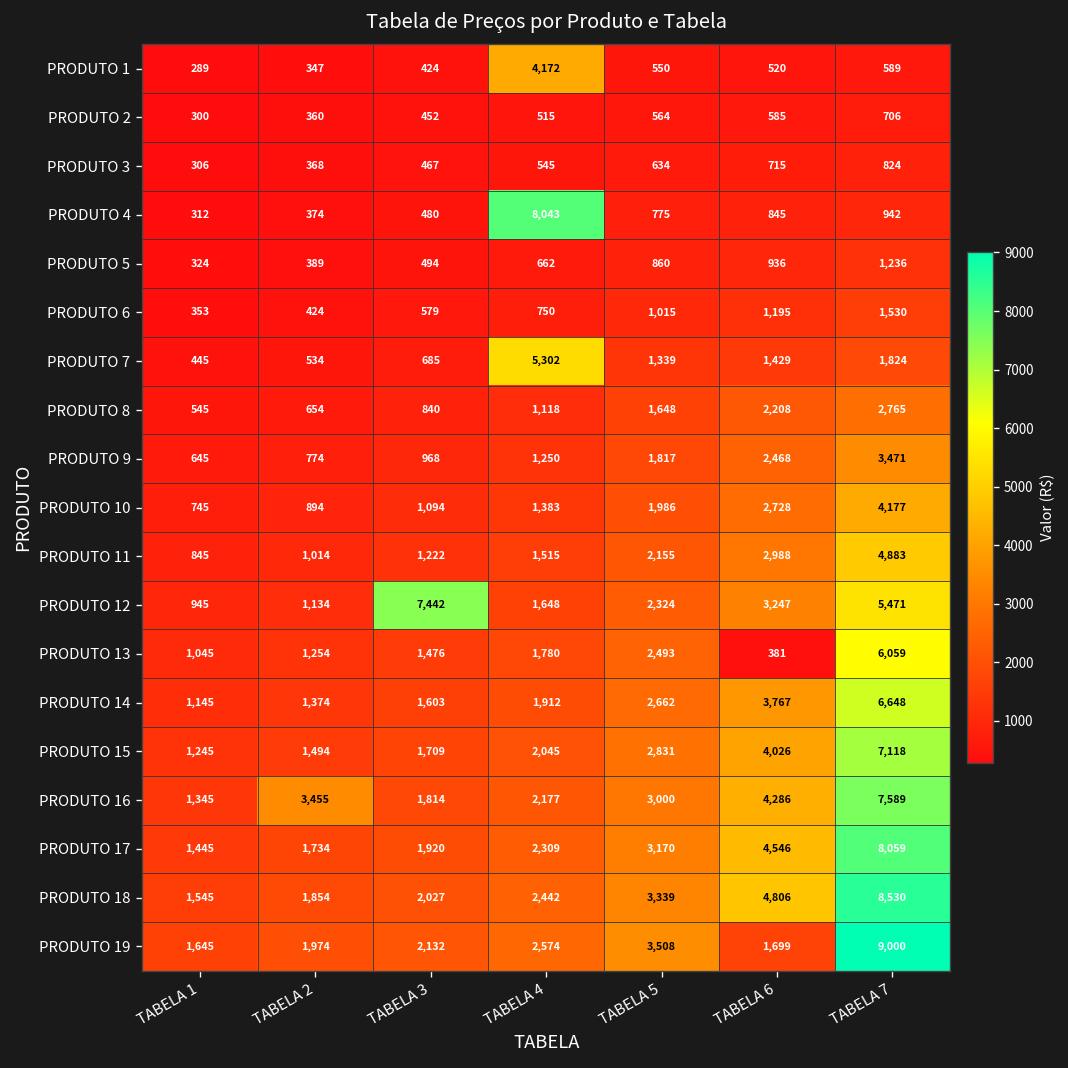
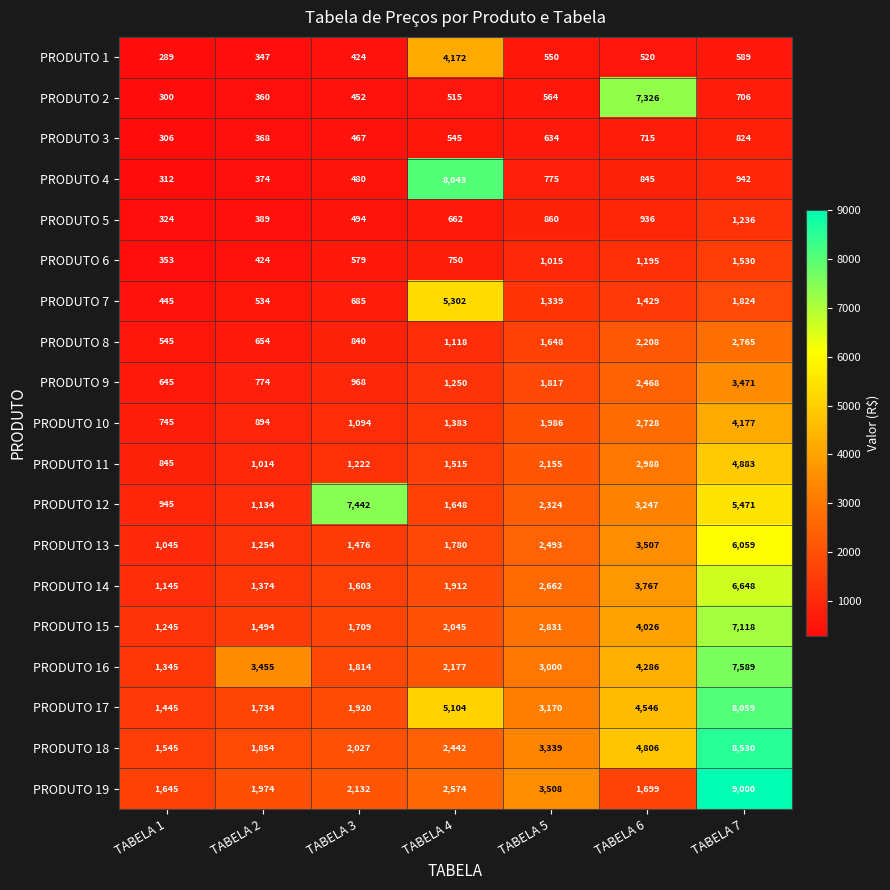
  {
    "PRODUTO 1": {
      "TABELA 1": "289",
      "TABELA 2": "347",
      "TABELA 3": "424",
      "TABELA 4": "4,172",
      "TABELA 5": "550",
      "TABELA 6": "520",
      "TABELA 7": "589"
    },
    "PRODUTO 2": {
      "TABELA 1": "300",
      "TABELA 2": "360",
      "TABELA 3": "452",
      "TABELA 4": "515",
      "TABELA 5": "564",
-     "TABELA 6": "585",
+     "TABELA 6": "7,326",
      "TABELA 7": "706"
    },
    "PRODUTO 3": {
      "TABELA 1": "306",
      "TABELA 2": "368",
      "TABELA 3": "467",
      "TABELA 4": "545",
      "TABELA 5": "634",
      "TABELA 6": "715",
      "TABELA 7": "824"
    },
    "PRODUTO 4": {
      "TABELA 1": "312",
      "TABELA 2": "374",
      "TABELA 3": "480",
      "TABELA 4": "8,043",
      "TABELA 5": "775",
      "TABELA 6": "845",
      "TABELA 7": "942"
    },
    "PRODUTO 5": {
      "TABELA 1": "324",
      "TABELA 2": "389",
      "TABELA 3": "494",
      "TABELA 4": "662",
      "TABELA 5": "860",
      "TABELA 6": "936",
      "TABELA 7": "1,236"
    },
    "PRODUTO 6": {
      "TABELA 1": "353",
      "TABELA 2": "424",
      "TABELA 3": "579",
      "TABELA 4": "750",
      "TABELA 5": "1,015",
      "TABELA 6": "1,195",
      "TABELA 7": "1,530"
    },
    "PRODUTO 7": {
      "TABELA 1": "445",
      "TABELA 2": "534",
      "TABELA 3": "685",
      "TABELA 4": "5,302",
      "TABELA 5": "1,339",
      "TABELA 6": "1,429",
      "TABELA 7": "1,824"
    },
    "PRODUTO 8": {
      "TABELA 1": "545",
      "TABELA 2": "654",
      "TABELA 3": "840",
      "TABELA 4": "1,118",
      "TABELA 5": "1,648",
      "TABELA 6": "2,208",
      "TABELA 7": "2,765"
    },
    "PRODUTO 9": {
      "TABELA 1": "645",
      "TABELA 2": "774",
      "TABELA 3": "968",
      "TABELA 4": "1,250",
      "TABELA 5": "1,817",
      "TABELA 6": "2,468",
      "TABELA 7": "3,471"
    },
    "PRODUTO 10": {
      "TABELA 1": "745",
      "TABELA 2": "894",
      "TABELA 3": "1,094",
      "TABELA 4": "1,383",
      "TABELA 5": "1,986",
      "TABELA 6": "2,728",
      "TABELA 7": "4,177"
    },
    "PRODUTO 11": {
      "TABELA 1": "845",
      "TABELA 2": "1,014",
      "TABELA 3": "1,222",
      "TABELA 4": "1,515",
      "TABELA 5": "2,155",
      "TABELA 6": "2,988",
      "TABELA 7": "4,883"
    },
    "PRODUTO 12": {
      "TABELA 1": "945",
      "TABELA 2": "1,134",
      "TABELA 3": "7,442",
      "TABELA 4": "1,648",
      "TABELA 5": "2,324",
      "TABELA 6": "3,247",
      "TABELA 7": "5,471"
    },
    "PRODUTO 13": {
      "TABELA 1": "1,045",
      "TABELA 2": "1,254",
      "TABELA 3": "1,476",
      "TABELA 4": "1,780",
      "TABELA 5": "2,493",
-     "TABELA 6": "381",
+     "TABELA 6": "3,507",
      "TABELA 7": "6,059"
    },
    "PRODUTO 14": {
      "TABELA 1": "1,145",
      "TABELA 2": "1,374",
      "TABELA 3": "1,603",
      "TABELA 4": "1,912",
      "TABELA 5": "2,662",
      "TABELA 6": "3,767",
      "TABELA 7": "6,648"
    },
    "PRODUTO 15": {
      "TABELA 1": "1,245",
      "TABELA 2": "1,494",
      "TABELA 3": "1,709",
      "TABELA 4": "2,045",
      "TABELA 5": "2,831",
      "TABELA 6": "4,026",
      "TABELA 7": "7,118"
    },
    "PRODUTO 16": {
      "TABELA 1": "1,345",
      "TABELA 2": "3,455",
      "TABELA 3": "1,814",
      "TABELA 4": "2,177",
      "TABELA 5": "3,000",
      "TABELA 6": "4,286",
      "TABELA 7": "7,589"
    },
    "PRODUTO 17": {
      "TABELA 1": "1,445",
      "TABELA 2": "1,734",
      "TABELA 3": "1,920",
-     "TABELA 4": "2,309",
+     "TABELA 4": "5,104",
      "TABELA 5": "3,170",
      "TABELA 6": "4,546",
      "TABELA 7": "8,059"
    },
    "PRODUTO 18": {
      "TABELA 1": "1,545",
      "TABELA 2": "1,854",
      "TABELA 3": "2,027",
      "TABELA 4": "2,442",
      "TABELA 5": "3,339",
      "TABELA 6": "4,806",
      "TABELA 7": "8,530"
    },
    "PRODUTO 19": {
      "TABELA 1": "1,645",
      "TABELA 2": "1,974",
      "TABELA 3": "2,132",
      "TABELA 4": "2,574",
      "TABELA 5": "3,508",
      "TABELA 6": "1,699",
      "TABELA 7": "9,000"
    }
  }
